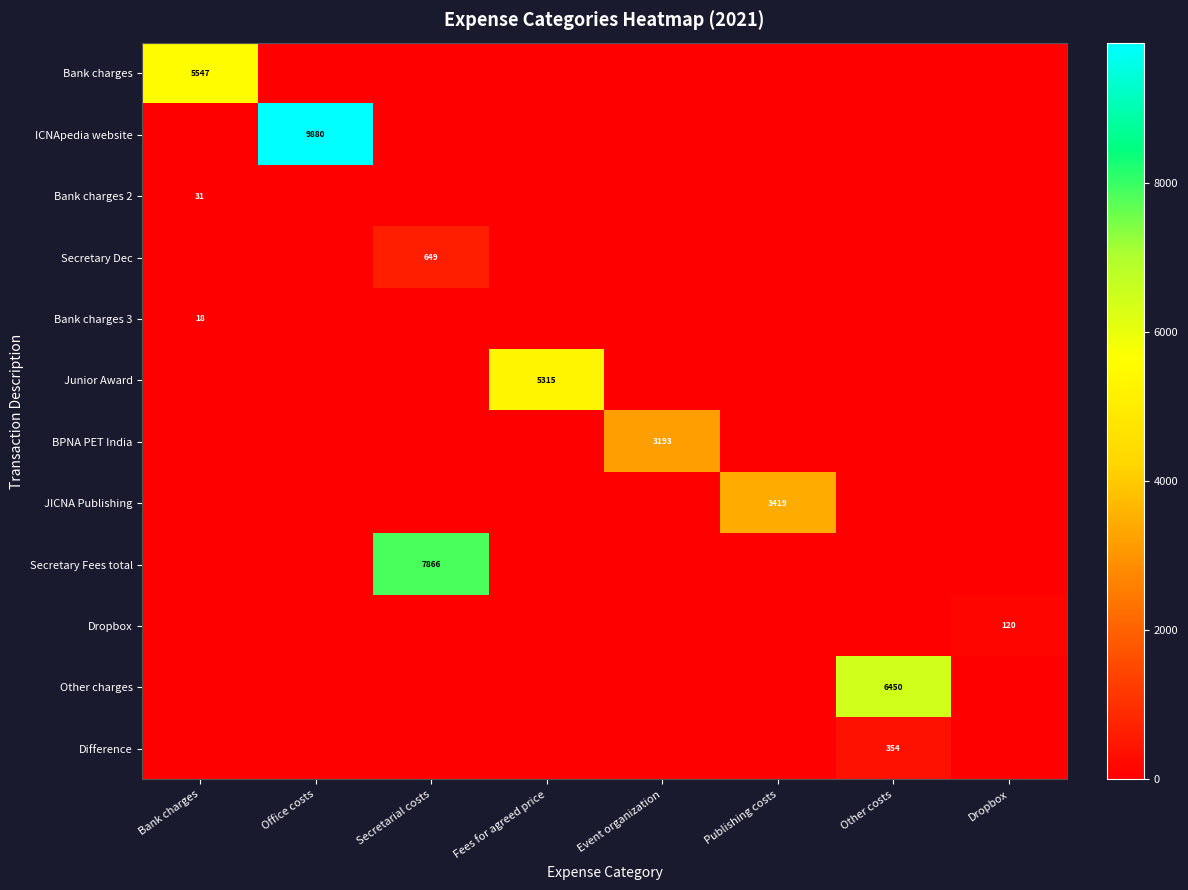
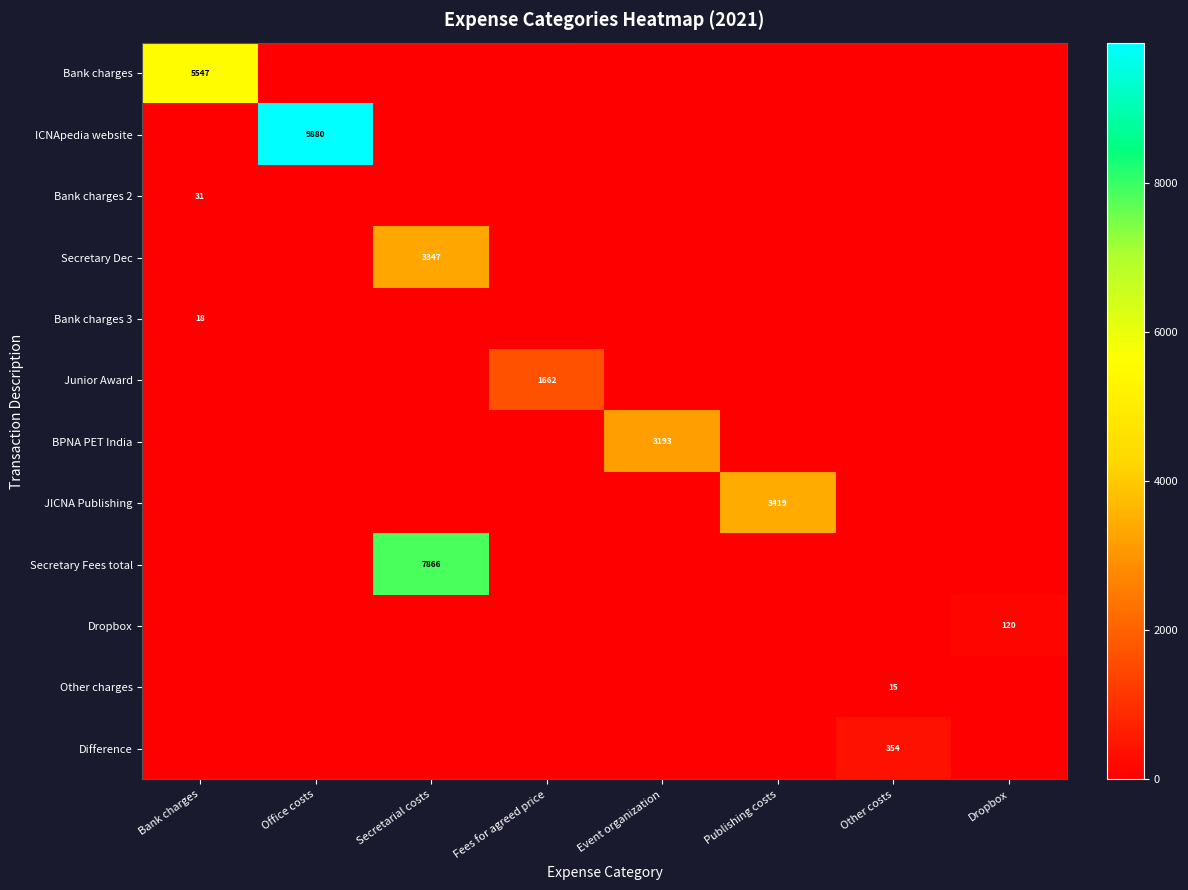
  {
    "Bank charges": {
      "Bank charges": 5547
    },
    "ICNApedia website": {
      "Office costs": 9880
    },
    "Bank charges 2": {
      "Bank charges": 31
    },
    "Secretary Dec": {
-     "Secretarial costs": 649
+     "Secretarial costs": 3347
    },
    "Bank charges 3": {
      "Bank charges": 18
    },
    "Junior Award": {
-     "Fees for agreed price": 5315
+     "Fees for agreed price": 1662
    },
    "BPNA PET India": {
      "Event organization": 3193
    },
    "JICNA Publishing": {
      "Publishing costs": 3419
    },
    "Secretary Fees total": {
      "Secretarial costs": 7866
    },
    "Dropbox": {
      "Dropbox": 120
    },
    "Other charges": {
-     "Other costs": 6450
+     "Other costs": 15
    },
    "Difference": {
      "Other costs": 354
    }
  }
